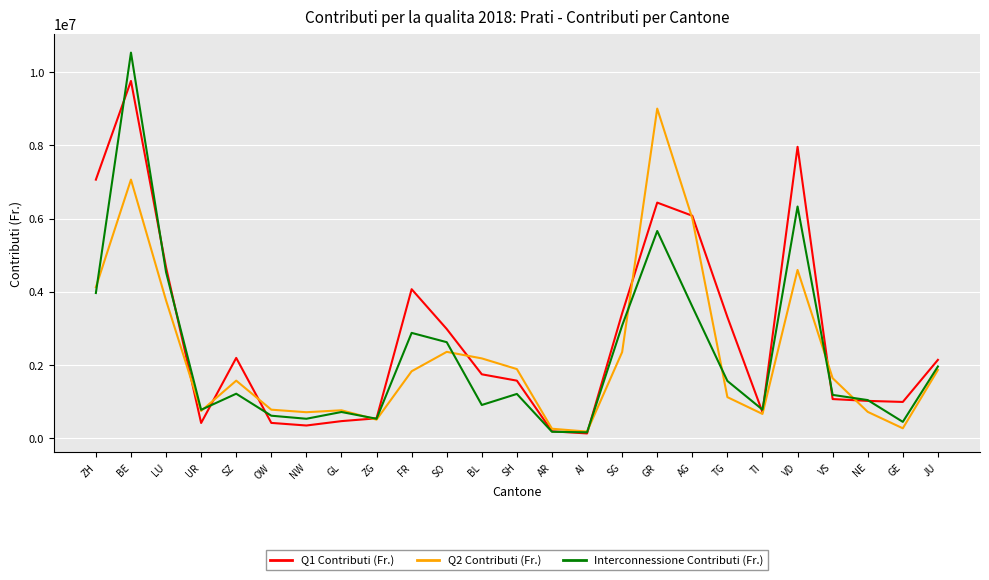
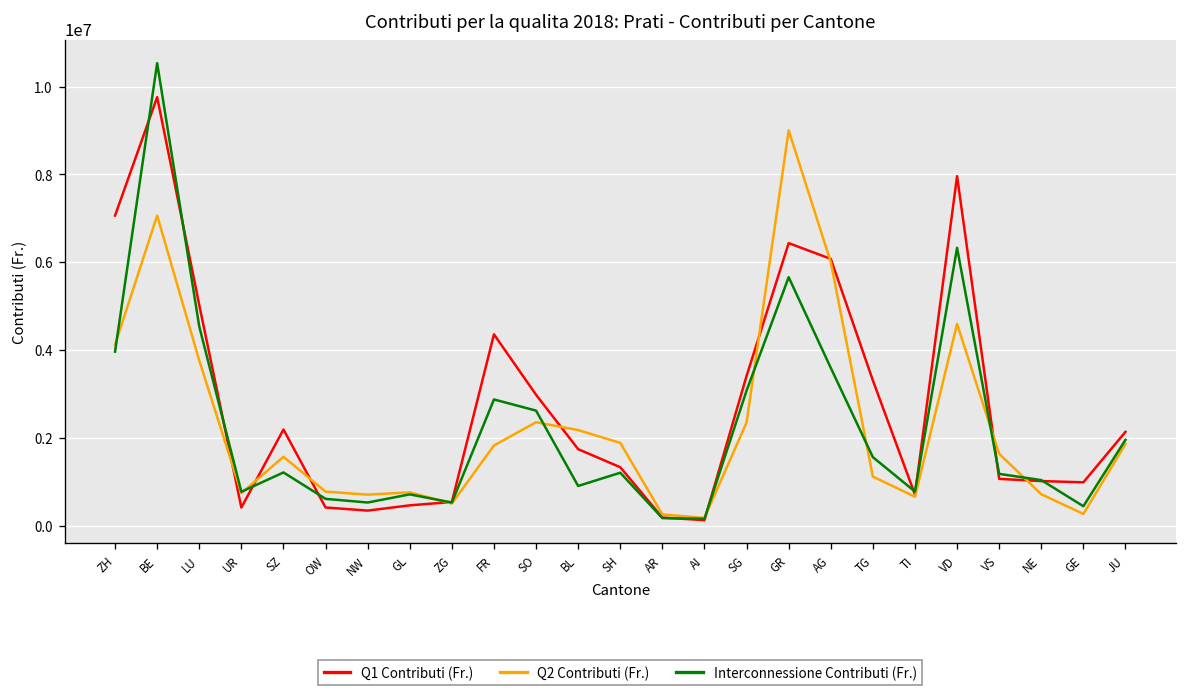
  {
    "Q1 Contributi (Fr.)": {
      "ZH": 7100000,
      "BE": 9800000,
-     "LU": 4700000,
+     "LU": 5000000,
      "UR": 400000,
      "SZ": 2200000,
      "OW": 400000,
      "NW": 300000,
      "GL": 500000,
-     "FR": 4100000,
+     "FR": 4400000,
      "SO": 3000000,
      "BL": 1700000,
-     "SH": 1600000,
+     "SH": 1300000,
      "SG": 3400000,
      "GR": 6400000,
      "AG": 6100000,
      "TG": 3300000,
      "VD": 8000000,
      "VS": 1100000,
      "GE": 1000000,
      "JU": 2100000
    },
    "Q2 Contributi (Fr.)": {
      "ZH": 4100000,
      "BE": 7100000,
      "LU": 3800000,
      "SZ": 1600000,
      "OW": 800000,
      "NW": 700000,
      "FR": 1800000,
      "SO": 2400000,
      "BL": 2200000,
      "SH": 1900000,
      "SG": 2400000,
      "GR": 9000000,
      "AG": 6000000,
      "TG": 1100000,
      "VD": 4600000,
      "VS": 1600000,
      "NE": 700000,
      "GE": 300000,
      "JU": 1900000
    },
    "Interconnessione Contributi (Fr.)": {
      "ZH": 4000000,
      "BE": 10500000,
      "LU": 4500000,
      "SZ": 1200000,
      "OW": 600000,
      "NW": 500000,
      "FR": 2900000,
      "SO": 2600000,
      "BL": 900000,
      "SH": 1200000,
      "SG": 3100000,
      "GR": 5700000,
      "AG": 3600000,
      "TG": 1600000,
      "VD": 6300000,
      "VS": 1200000,
      "GE": 400000,
      "JU": 2000000
    }
  }
